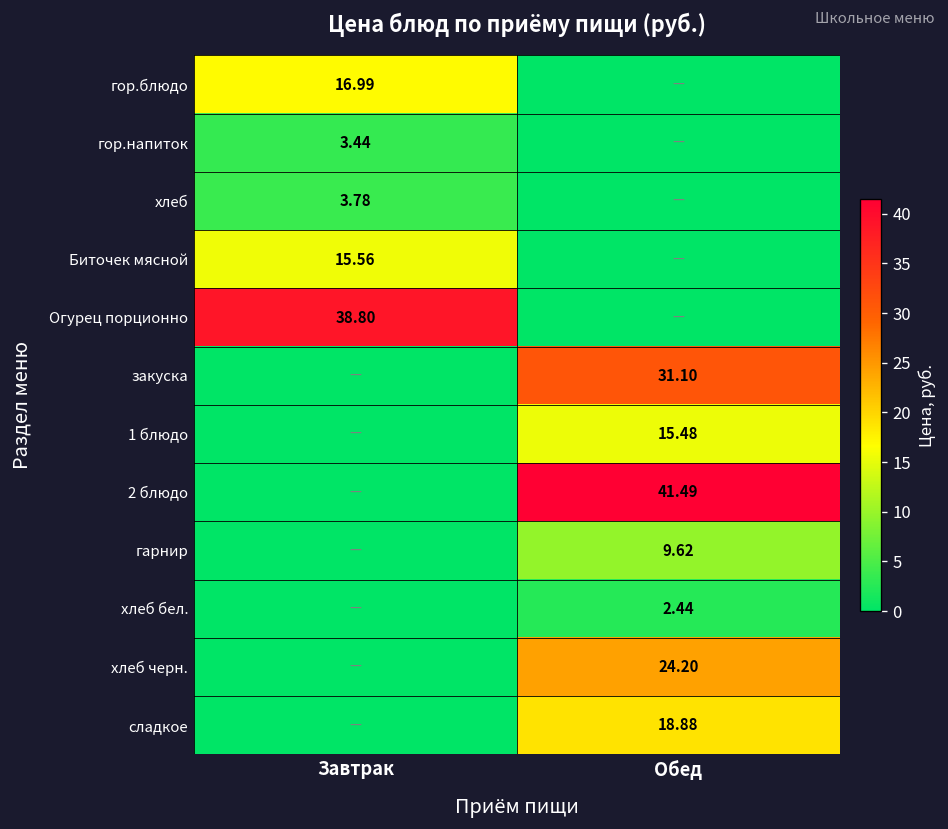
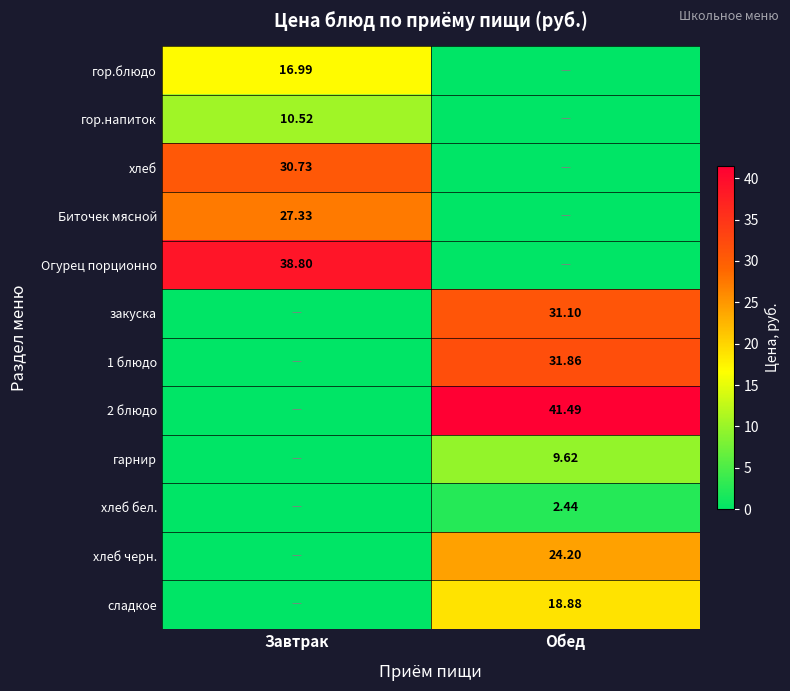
  {
    "гор.блюдо": {
      "Завтрак": 16.99
    },
    "гор.напиток": {
-     "Завтрак": 3.44
+     "Завтрак": 10.52
    },
    "хлеб": {
-     "Завтрак": 3.78
+     "Завтрак": 30.73
    },
    "Биточек мясной": {
-     "Завтрак": 15.56
+     "Завтрак": 27.33
    },
    "Огурец порционно": {
      "Завтрак": 38.80
    },
    "закуска": {
      "Обед": 31.10
    },
    "1 блюдо": {
-     "Обед": 15.48
+     "Обед": 31.86
    },
    "2 блюдо": {
      "Обед": 41.49
    },
    "гарнир": {
      "Обед": 9.62
    },
    "хлеб бел.": {
      "Обед": 2.44
    },
    "хлеб черн.": {
      "Обед": 24.20
    },
    "сладкое": {
      "Обед": 18.88
    }
  }
